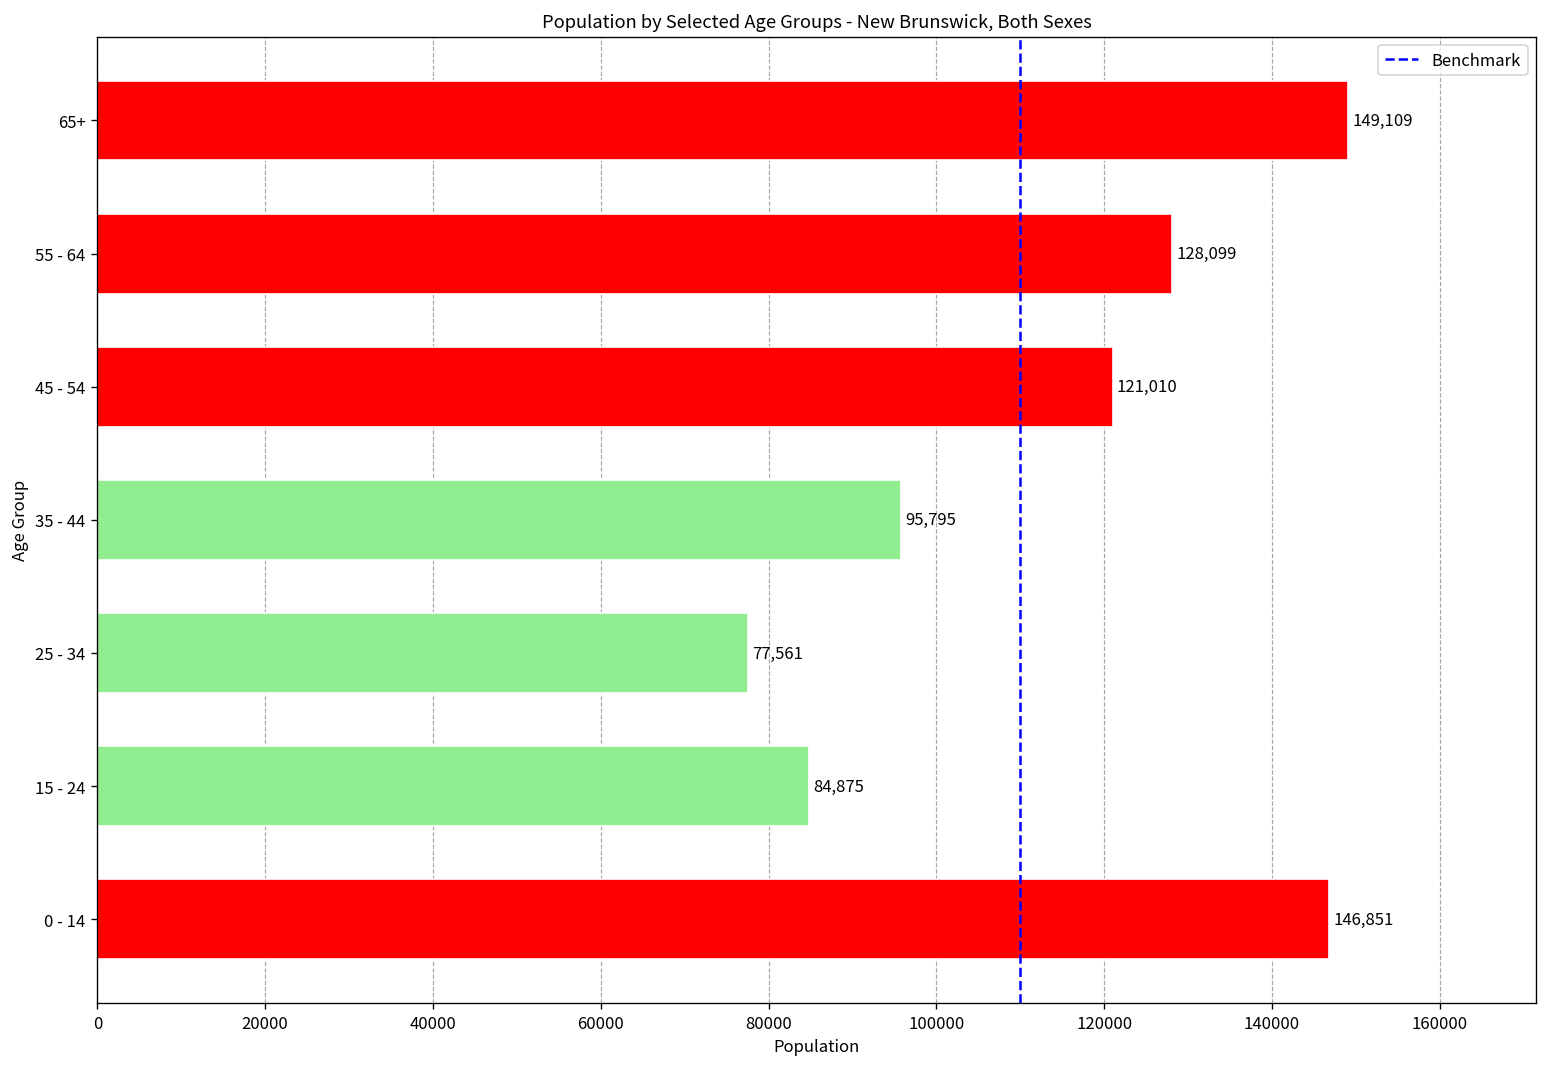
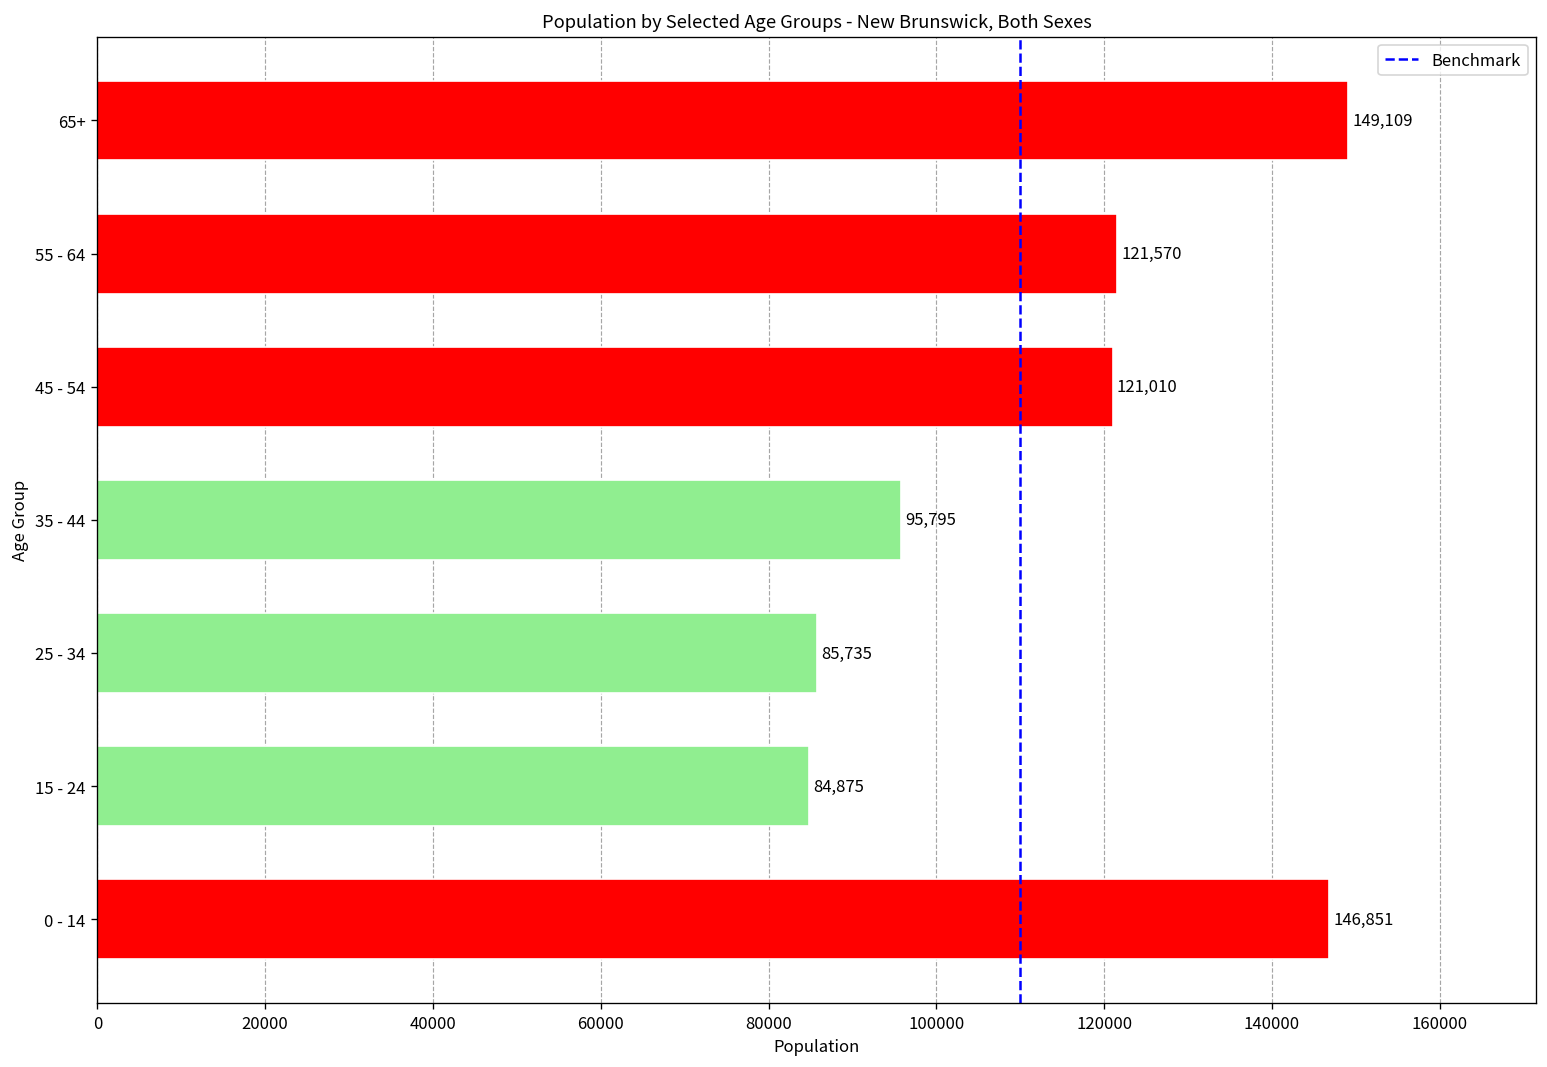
  {
    "65+": "149,109",
-   "55 - 64": "128,099",
+   "55 - 64": "121,570",
    "45 - 54": "121,010",
    "35 - 44": "95,795",
-   "25 - 34": "77,561",
+   "25 - 34": "85,735",
    "15 - 24": "84,875",
    "0 - 14": "146,851"
  }
